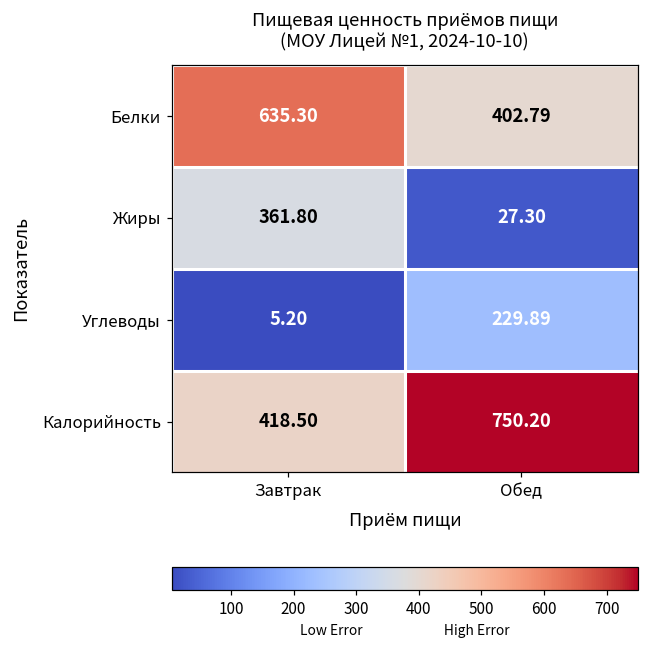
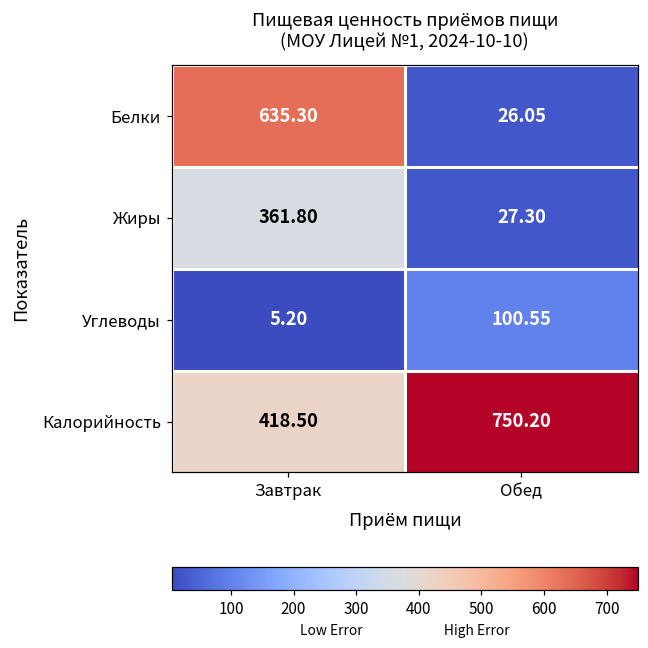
  {
    "Белки": {
      "Завтрак": 635.30,
-     "Обед": 402.79
+     "Обед": 26.05
    },
    "Жиры": {
      "Завтрак": 361.80,
      "Обед": 27.30
    },
    "Углеводы": {
      "Завтрак": 5.20,
-     "Обед": 229.89
+     "Обед": 100.55
    },
    "Калорийность": {
      "Завтрак": 418.50,
      "Обед": 750.20
    }
  }
